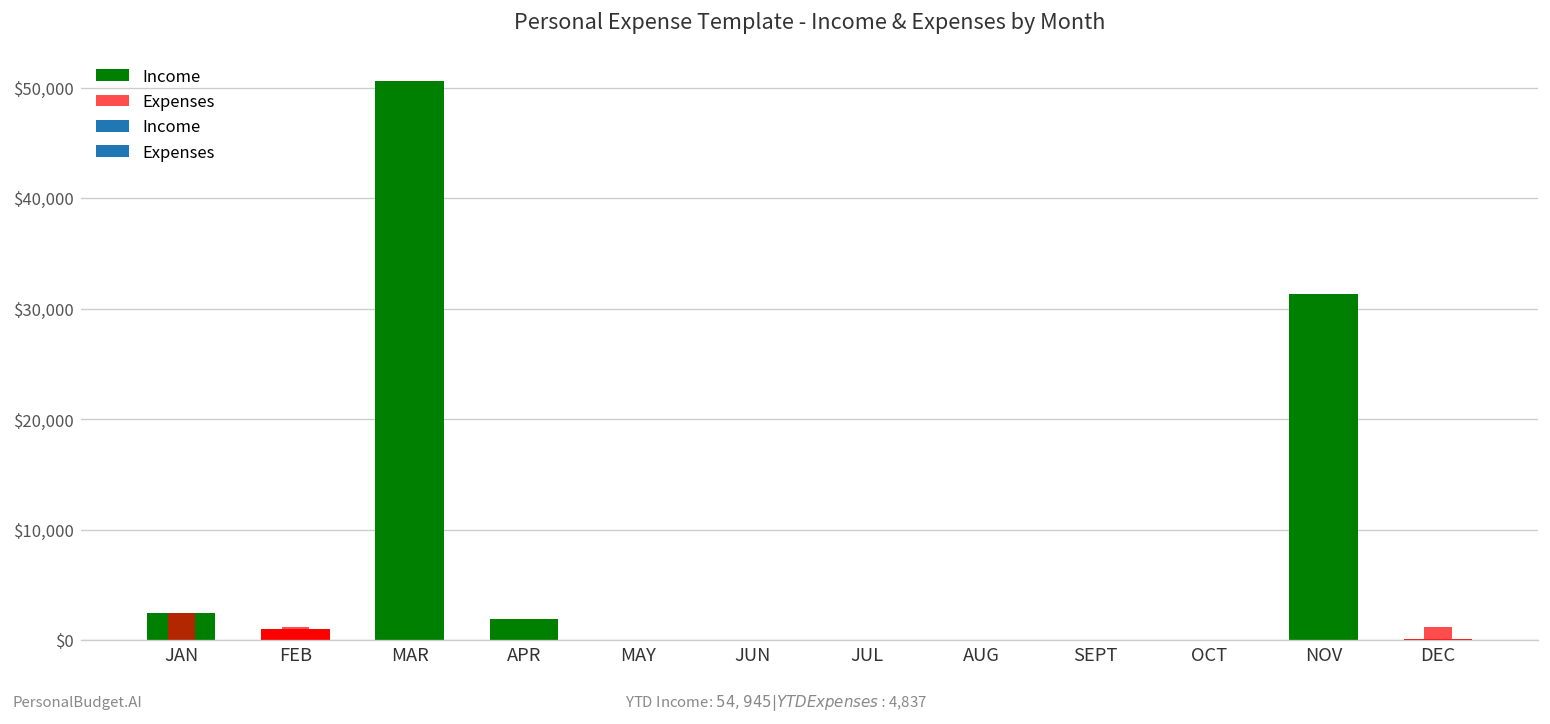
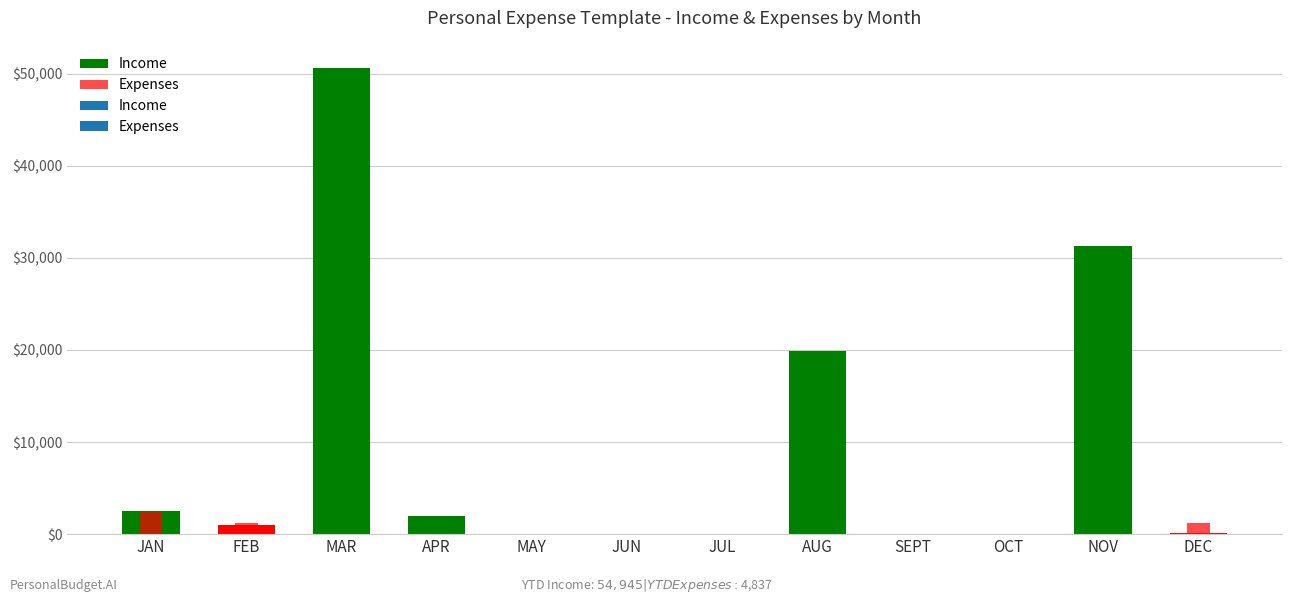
  {
    "MAR": "$51,000",
    "APR": "$2,000",
    "MAY": "$0",
    "JUN": "$0",
    "JUL": "$0",
-   "AUG": "$0",
+   "AUG": "$20,000",
    "SEPT": "$0",
    "OCT": "$0",
    "NOV": "$31,000"
  }
